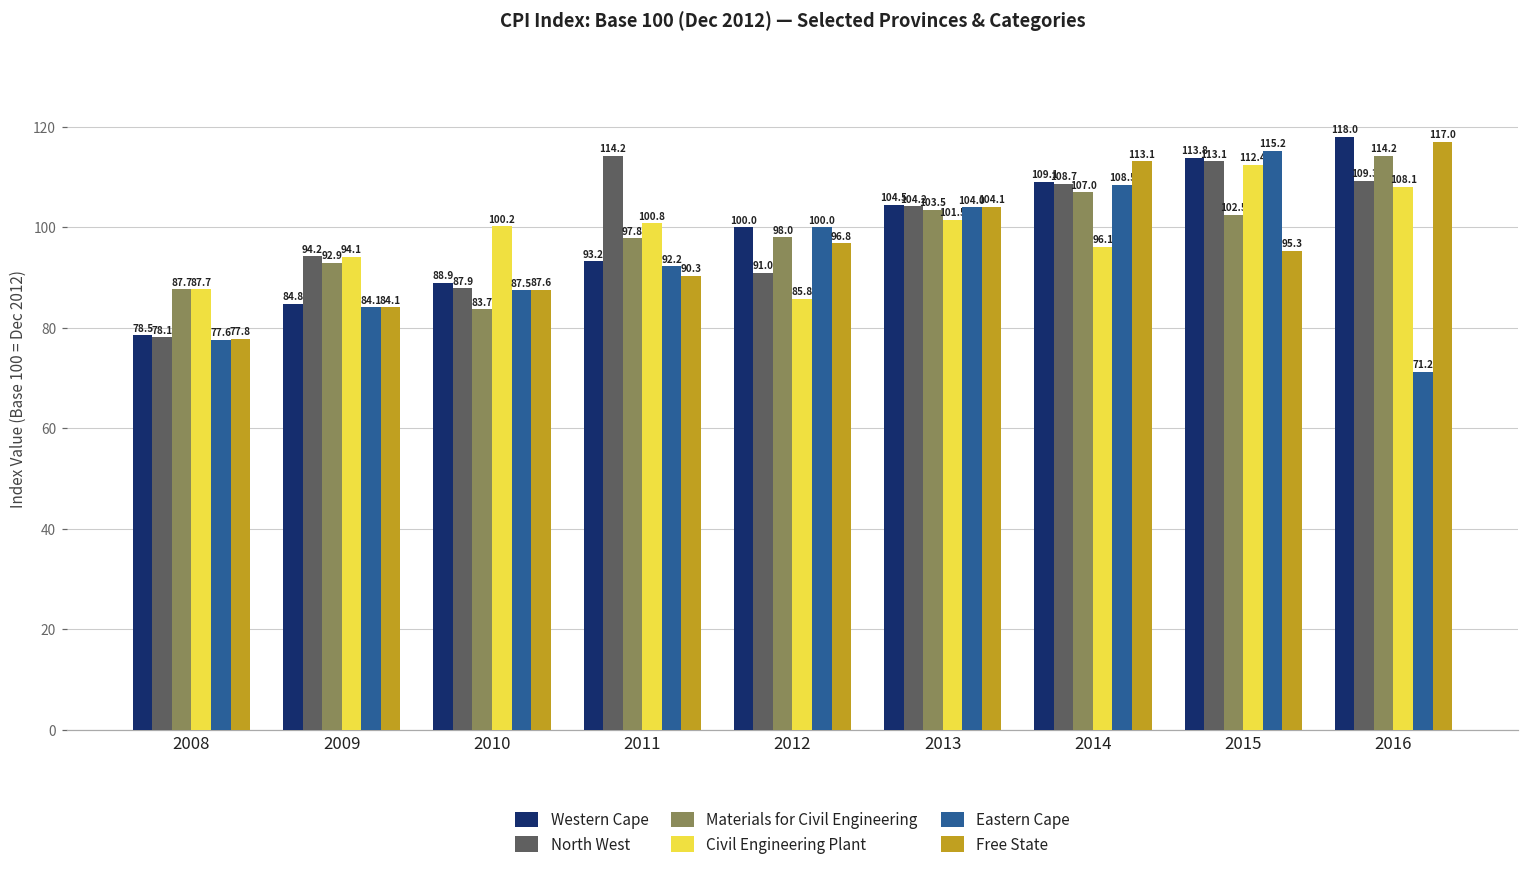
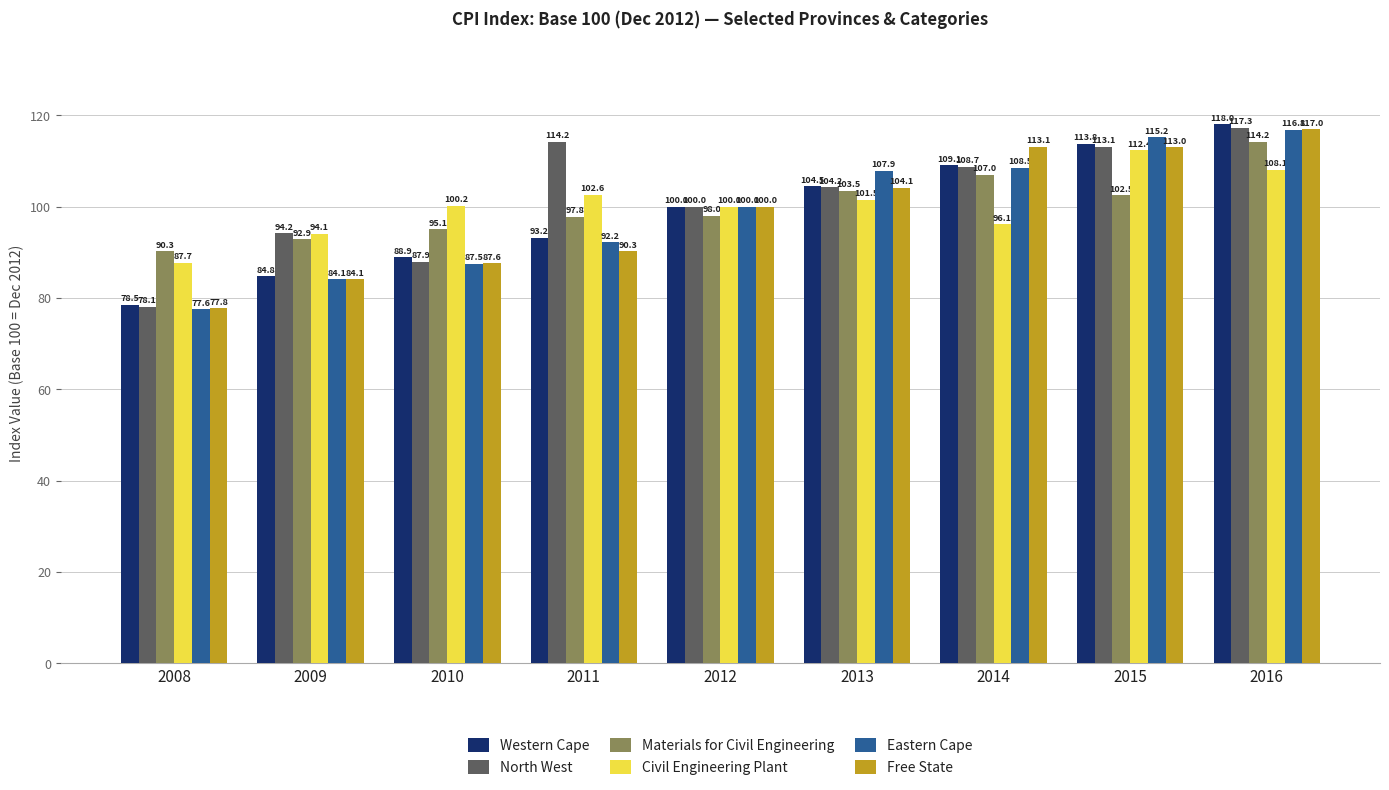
  {
    "Western Cape": {
      "2008": 78.5,
      "2009": 84.8,
      "2010": 88.9,
      "2011": 93.2
    },
    "North West": {
      "2008": 78.1,
      "2009": 94.2,
      "2010": 87.9,
      "2011": 114.2,
-     "2012": 91.0,
-     "2016": 109.3
+     "2012": 100.0,
+     "2016": 117.3
    },
    "Materials for Civil Engineering": {
-     "2008": 87.7,
+     "2008": 90.3,
      "2009": 92.9,
-     "2010": 83.7,
+     "2010": 95.1,
      "2011": 97.8,
      "2012": 98.0,
      "2014": 107.0,
      "2015": 102.5,
      "2016": 114.2
    },
    "Civil Engineering Plant": {
      "2008": 87.7,
      "2009": 94.1,
      "2010": 100.2,
-     "2011": 100.8,
-     "2012": 85.8,
+     "2011": 102.6,
+     "2012": 100.0,
      "2013": 101.5,
      "2014": 96.1,
      "2015": 112.4,
      "2016": 108.1
    },
    "Eastern Cape": {
      "2008": 77.6,
      "2009": 84.1,
      "2010": 87.5,
      "2011": 92.2,
-     "2013": 104.0,
+     "2013": 107.9,
      "2014": 108.5,
      "2015": 115.2,
-     "2016": 71.2
+     "2016": 116.8
    },
    "Free State": {
      "2008": 77.8,
      "2009": 84.1,
      "2010": 87.6,
      "2011": 90.3,
-     "2012": 96.8,
+     "2012": 100.0,
      "2013": 104.1,
      "2014": 113.1,
-     "2015": 95.3
+     "2015": 113.0
    }
  }
